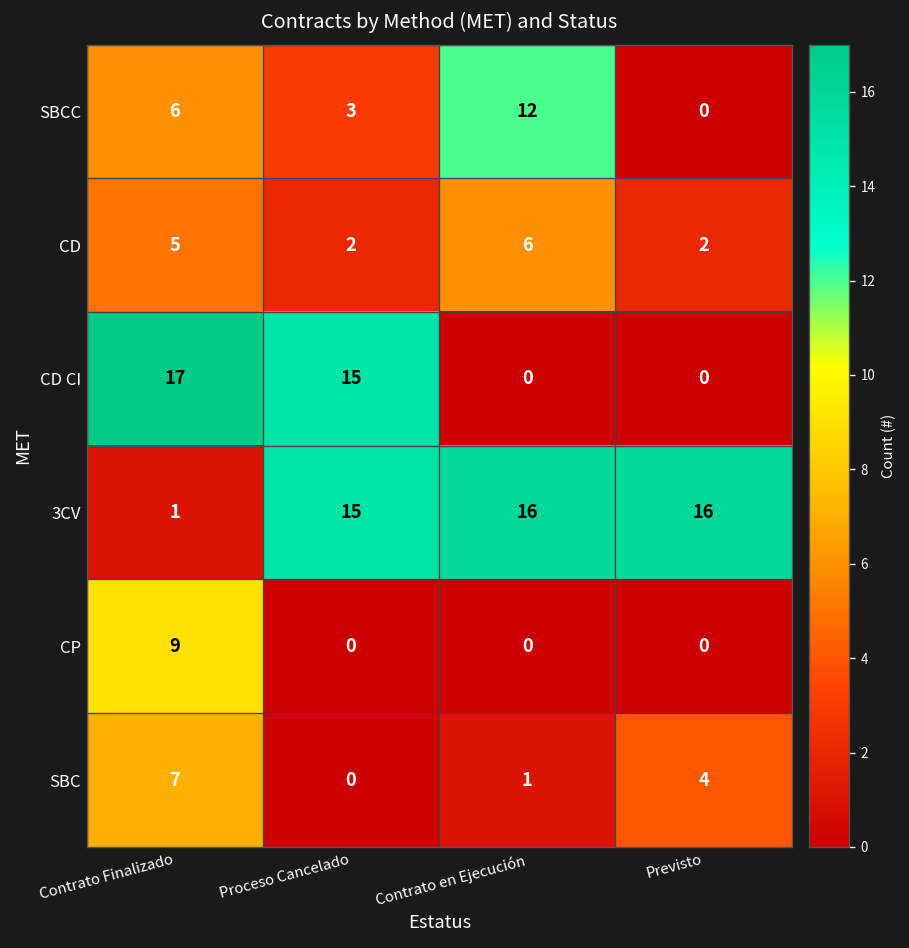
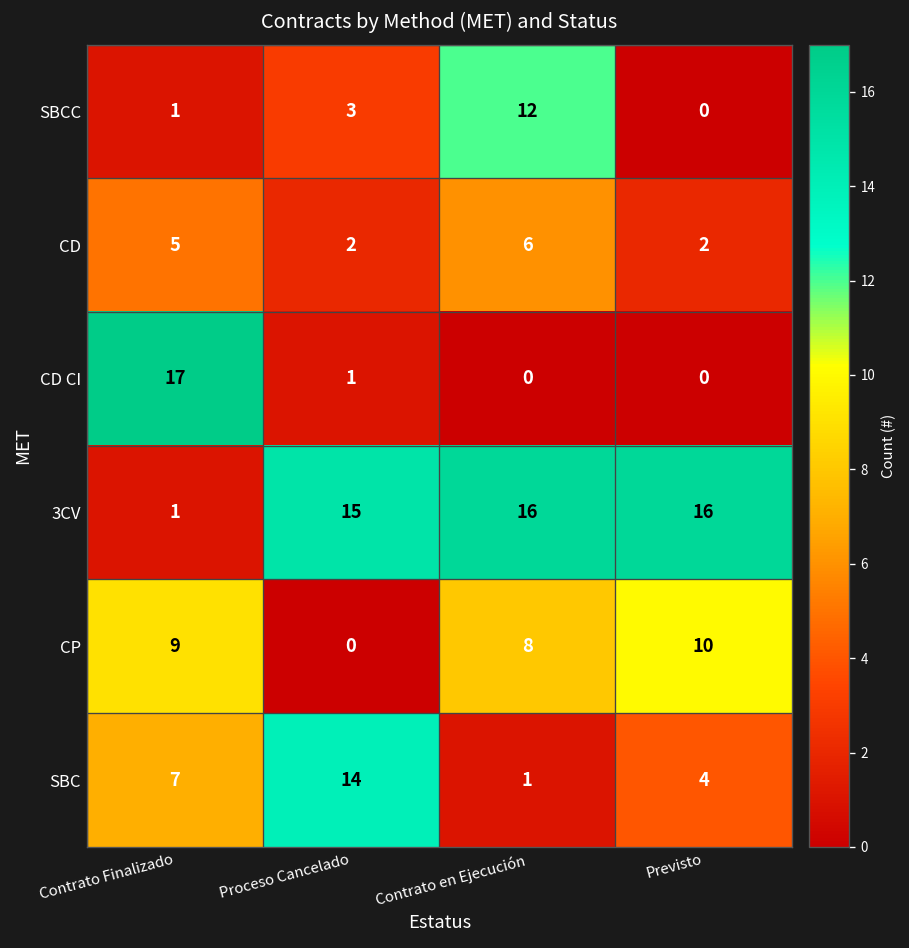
  {
    "SBCC": {
-     "Contrato Finalizado": 6,
+     "Contrato Finalizado": 1,
      "Proceso Cancelado": 3,
      "Contrato en Ejecución": 12,
      "Previsto": 0
    },
    "CD": {
      "Contrato Finalizado": 5,
      "Proceso Cancelado": 2,
      "Contrato en Ejecución": 6,
      "Previsto": 2
    },
    "CD CI": {
      "Contrato Finalizado": 17,
-     "Proceso Cancelado": 15,
+     "Proceso Cancelado": 1,
      "Contrato en Ejecución": 0,
      "Previsto": 0
    },
    "3CV": {
      "Contrato Finalizado": 1,
      "Proceso Cancelado": 15,
      "Contrato en Ejecución": 16,
      "Previsto": 16
    },
    "CP": {
      "Contrato Finalizado": 9,
      "Proceso Cancelado": 0,
-     "Contrato en Ejecución": 0,
-     "Previsto": 0
+     "Contrato en Ejecución": 8,
+     "Previsto": 10
    },
    "SBC": {
      "Contrato Finalizado": 7,
-     "Proceso Cancelado": 0,
+     "Proceso Cancelado": 14,
      "Contrato en Ejecución": 1,
      "Previsto": 4
    }
  }
